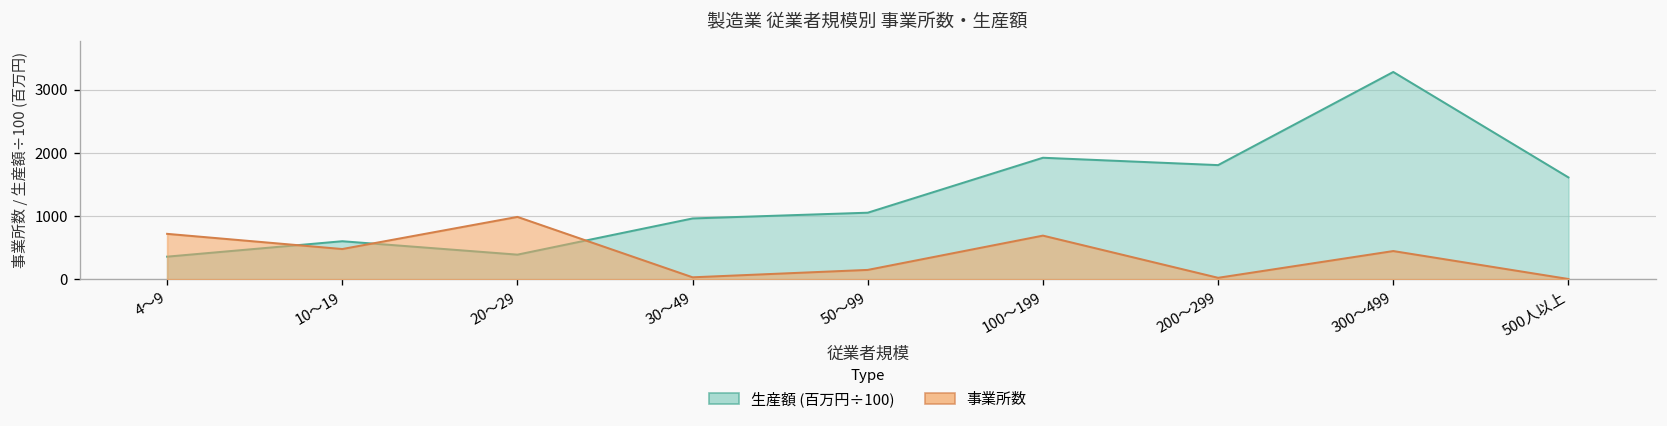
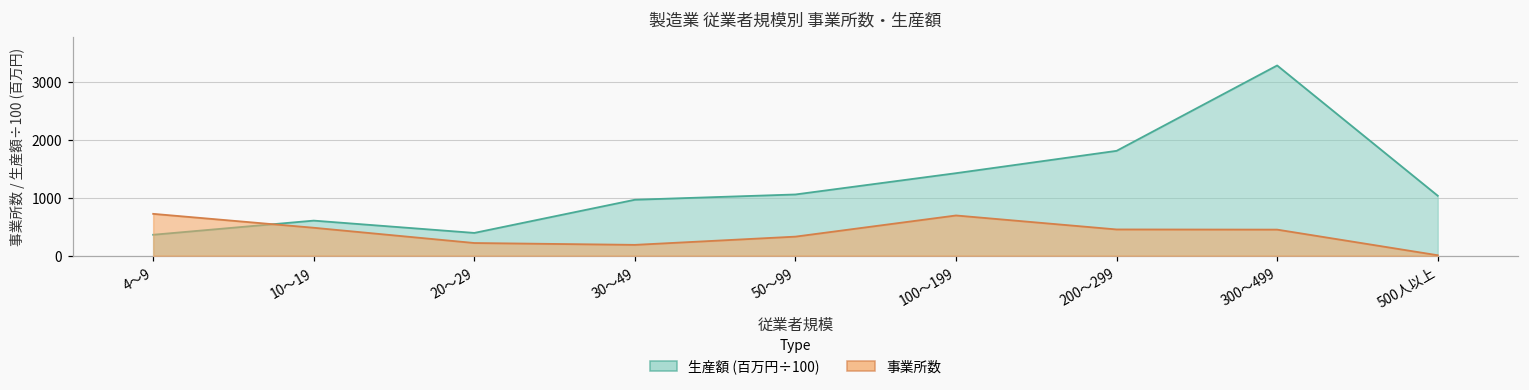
  {
    "生産額 (百万円÷100)": {
      "4～9": 400,
      "10～19": 600,
      "20～29": 400,
      "30～49": 1000,
      "50～99": 1100,
-     "100～199": 1900,
+     "100～199": 1400,
      "200～299": 1800,
      "300～499": 3300,
-     "500人以上": 1600
+     "500人以上": 1000
    },
    "事業所数": {
      "4～9": 700,
      "10～19": 500,
-     "20～29": 1000,
-     "30～49": 0,
-     "50～99": 200,
+     "20～29": 200,
+     "30～49": 200,
+     "50～99": 300,
      "100～199": 700,
-     "200～299": 0,
+     "200～299": 500,
      "300～499": 400,
      "500人以上": 0
    }
  }
